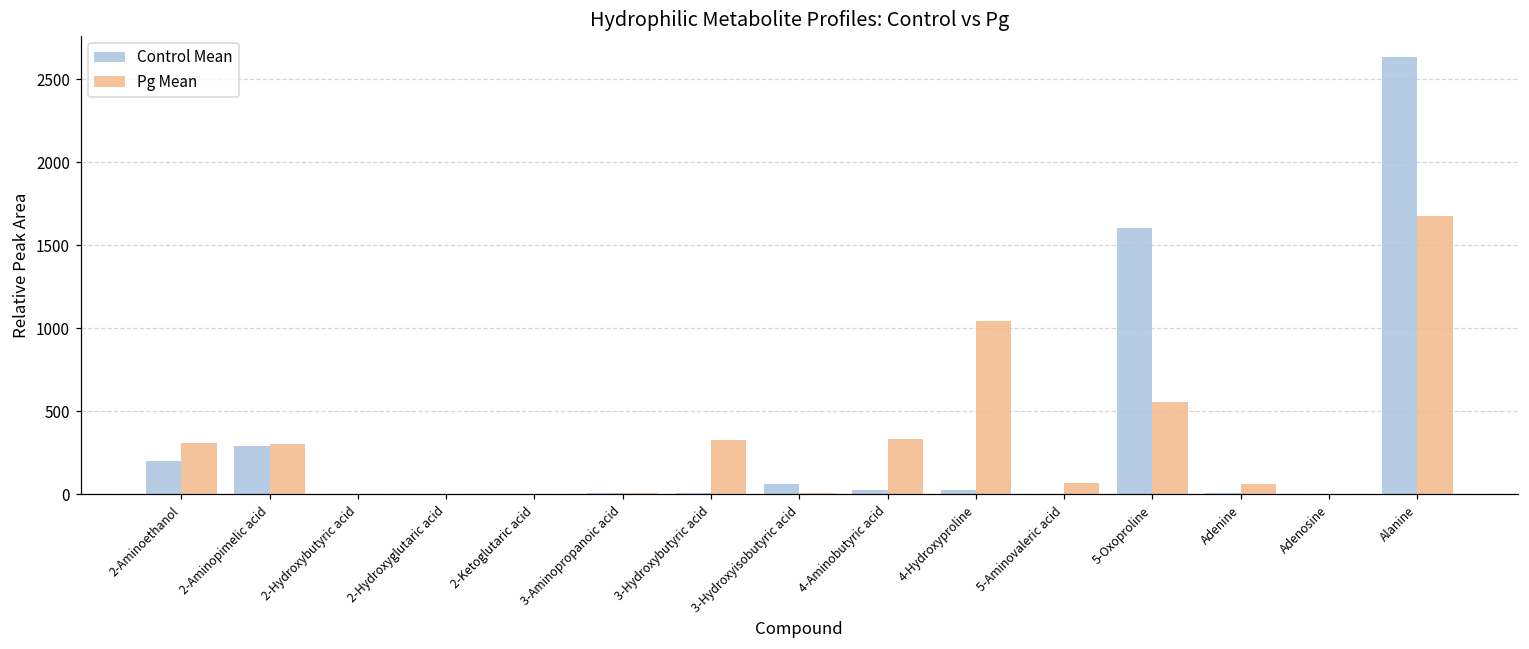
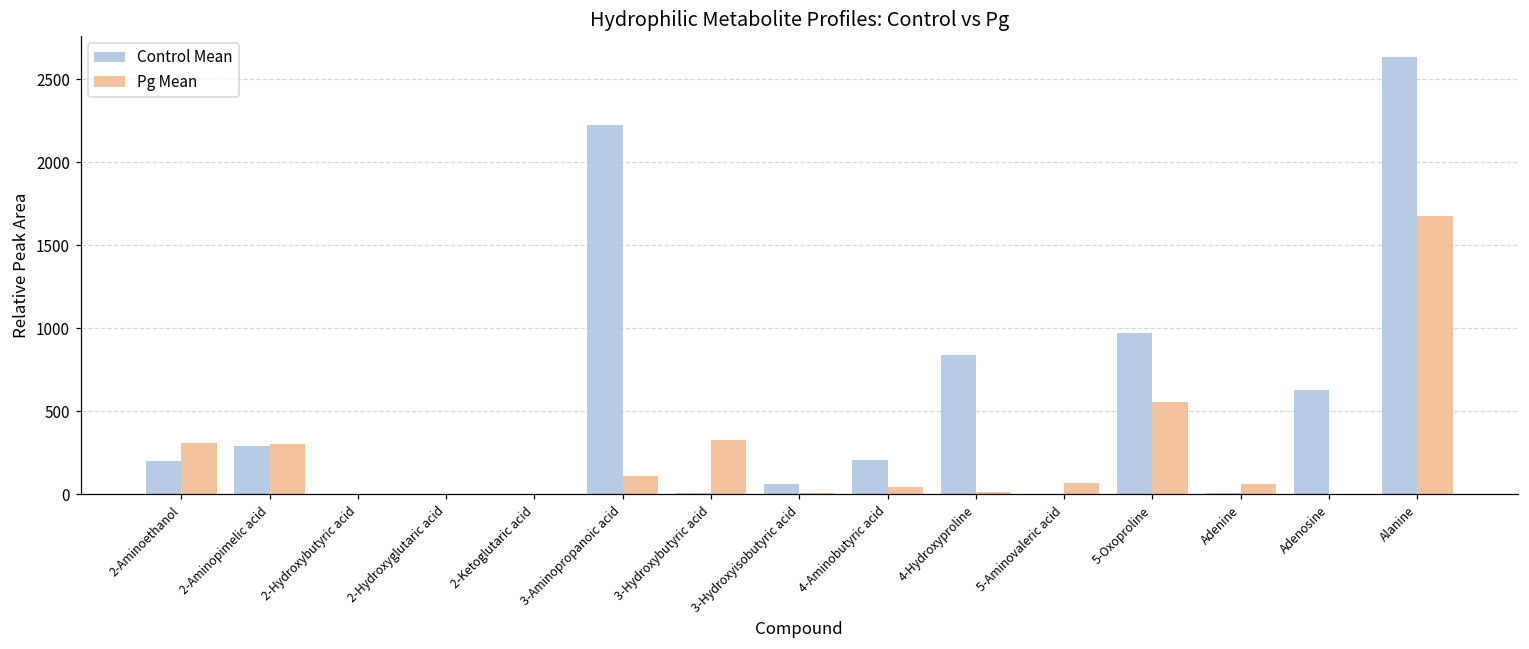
  {
    "Control Mean": {
      "2-Aminoethanol": 200,
      "2-Aminopimelic acid": 290,
-     "3-Aminopropanoic acid": 0,
+     "3-Aminopropanoic acid": 2220,
      "3-Hydroxyisobutyric acid": 60,
-     "4-Aminobutyric acid": 20,
-     "4-Hydroxyproline": 20,
-     "5-Oxoproline": 1600,
-     "Adenosine": 0,
+     "4-Aminobutyric acid": 210,
+     "4-Hydroxyproline": 840,
+     "5-Oxoproline": 970,
+     "Adenosine": 630,
      "Alanine": 2630
    },
    "Pg Mean": {
      "2-Aminoethanol": 310,
      "2-Aminopimelic acid": 300,
      "2-Ketoglutaric acid": 0,
-     "3-Aminopropanoic acid": 10,
+     "3-Aminopropanoic acid": 110,
      "3-Hydroxybutyric acid": 330,
-     "4-Aminobutyric acid": 330,
-     "4-Hydroxyproline": 1040,
+     "4-Aminobutyric acid": 40,
+     "4-Hydroxyproline": 20,
      "5-Aminovaleric acid": 70,
      "5-Oxoproline": 550,
      "Adenine": 60,
      "Alanine": 1680
    }
  }
